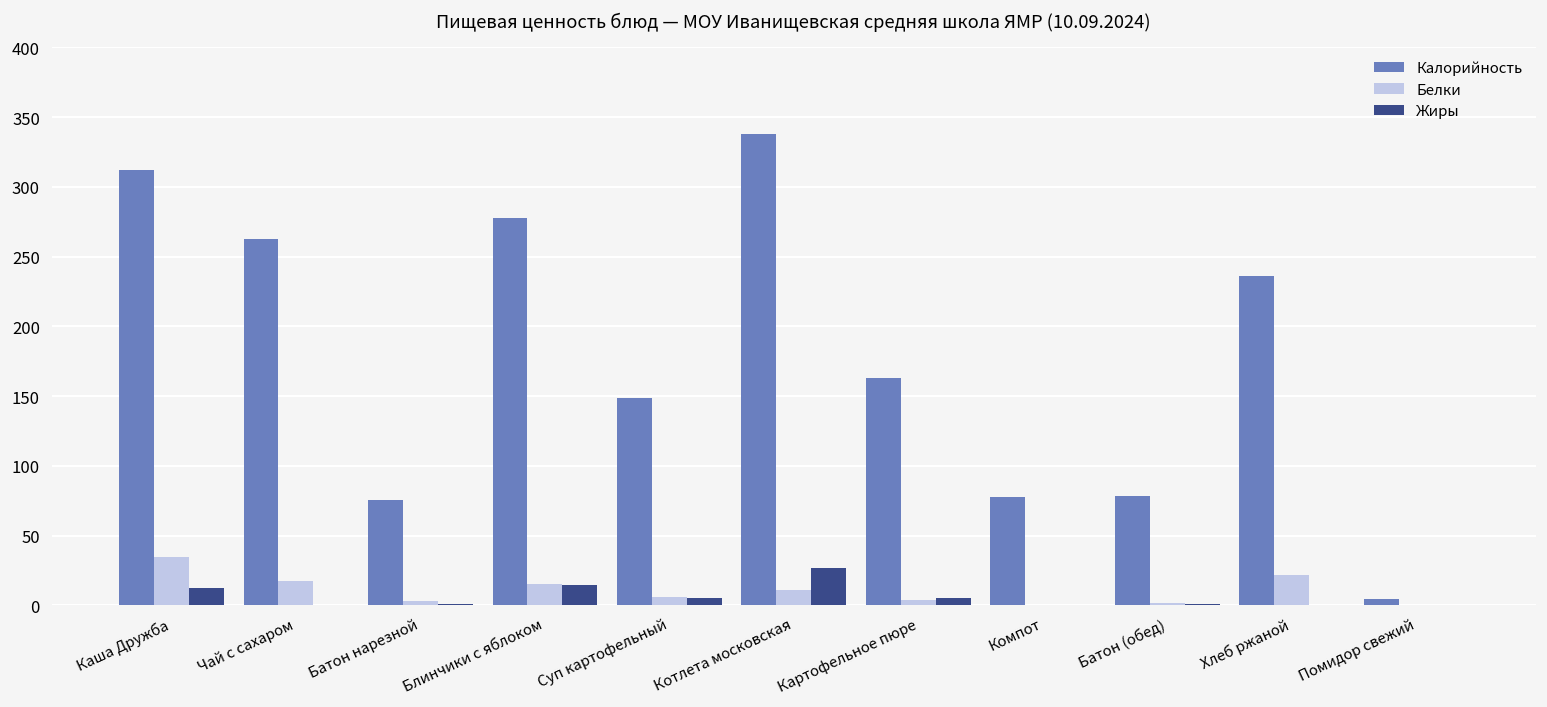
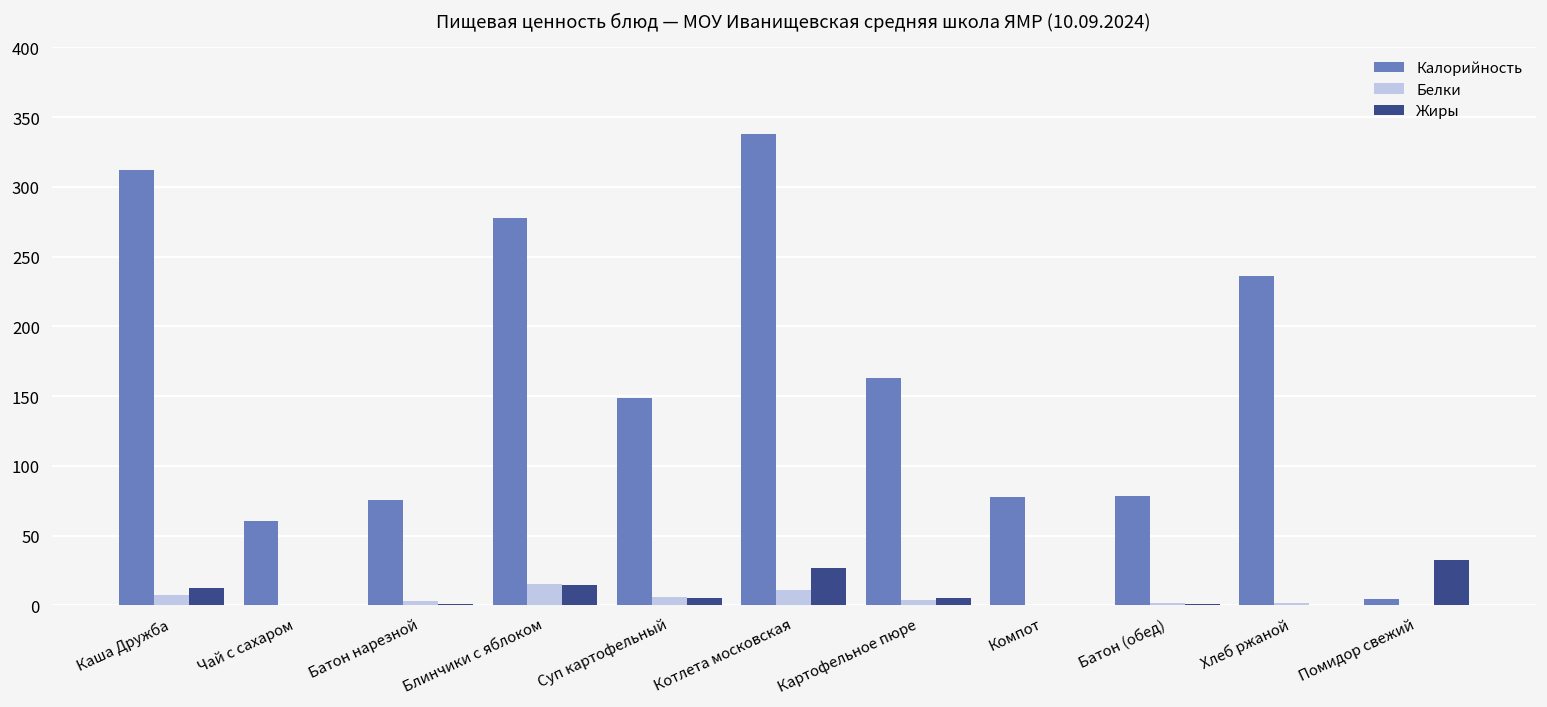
  {
    "Калорийность": {
      "Каша Дружба": 312,
-     "Чай с сахаром": 263,
+     "Чай с сахаром": 60,
      "Батон нарезной": 75,
      "Блинчики с яблоком": 278,
      "Суп картофельный": 149,
      "Котлета московская": 338,
      "Картофельное пюре": 163,
      "Компот": 77,
      "Батон (обед)": 78,
      "Хлеб ржаной": 236,
      "Помидор свежий": 5
    },
    "Белки": {
-     "Каша Дружба": 34,
-     "Чай с сахаром": 17,
+     "Каша Дружба": 7,
+     "Чай с сахаром": 0,
      "Батон нарезной": 3,
      "Блинчики с яблоком": 15,
      "Суп картофельный": 6,
      "Котлета московская": 11,
      "Картофельное пюре": 3,
      "Компот": 0,
-     "Хлеб ржаной": 22
+     "Хлеб ржаной": 1
    },
    "Жиры": {
      "Каша Дружба": 13,
      "Чай с сахаром": 0,
      "Блинчики с яблоком": 15,
      "Суп картофельный": 5,
      "Котлета московская": 27,
      "Картофельное пюре": 5,
      "Компот": 0,
-     "Помидор свежий": 0
+     "Помидор свежий": 33
    }
  }
